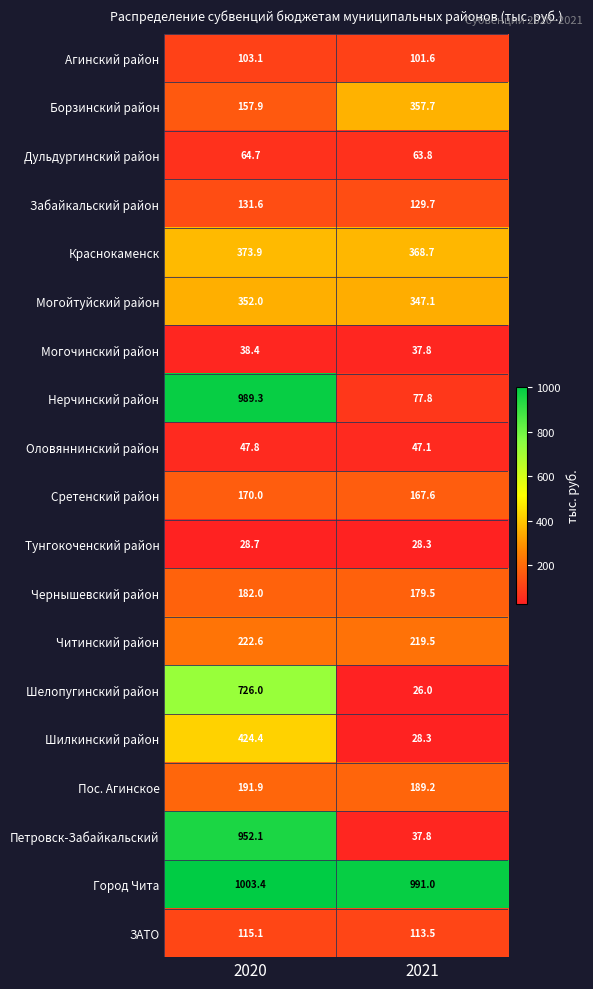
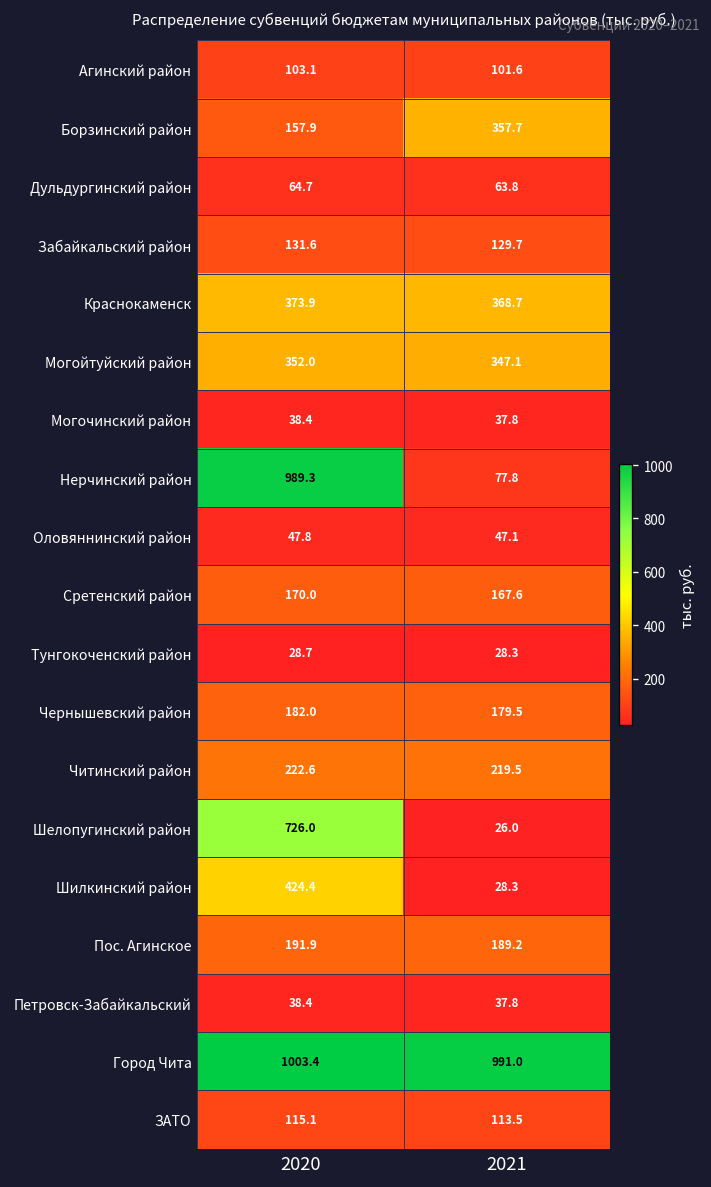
  {
    "Агинский район": {
      "2020": 103.1,
      "2021": 101.6
    },
    "Борзинский район": {
      "2020": 157.9,
      "2021": 357.7
    },
    "Дульдургинский район": {
      "2020": 64.7,
      "2021": 63.8
    },
    "Забайкальский район": {
      "2020": 131.6,
      "2021": 129.7
    },
    "Краснокаменск": {
      "2020": 373.9,
      "2021": 368.7
    },
    "Могойтуйский район": {
      "2020": 352.0,
      "2021": 347.1
    },
    "Могочинский район": {
      "2020": 38.4,
      "2021": 37.8
    },
    "Нерчинский район": {
      "2020": 989.3,
      "2021": 77.8
    },
    "Оловяннинский район": {
      "2020": 47.8,
      "2021": 47.1
    },
    "Сретенский район": {
      "2020": 170.0,
      "2021": 167.6
    },
    "Тунгокоченский район": {
      "2020": 28.7,
      "2021": 28.3
    },
    "Чернышевский район": {
      "2020": 182.0,
      "2021": 179.5
    },
    "Читинский район": {
      "2020": 222.6,
      "2021": 219.5
    },
    "Шелопугинский район": {
      "2020": 726.0,
      "2021": 26.0
    },
    "Шилкинский район": {
      "2020": 424.4,
      "2021": 28.3
    },
    "Пос. Агинское": {
      "2020": 191.9,
      "2021": 189.2
    },
    "Петровск-Забайкальский": {
-     "2020": 952.1,
+     "2020": 38.4,
      "2021": 37.8
    },
    "Город Чита": {
      "2020": 1003.4,
      "2021": 991.0
    },
    "ЗАТО": {
      "2020": 115.1,
      "2021": 113.5
    }
  }
